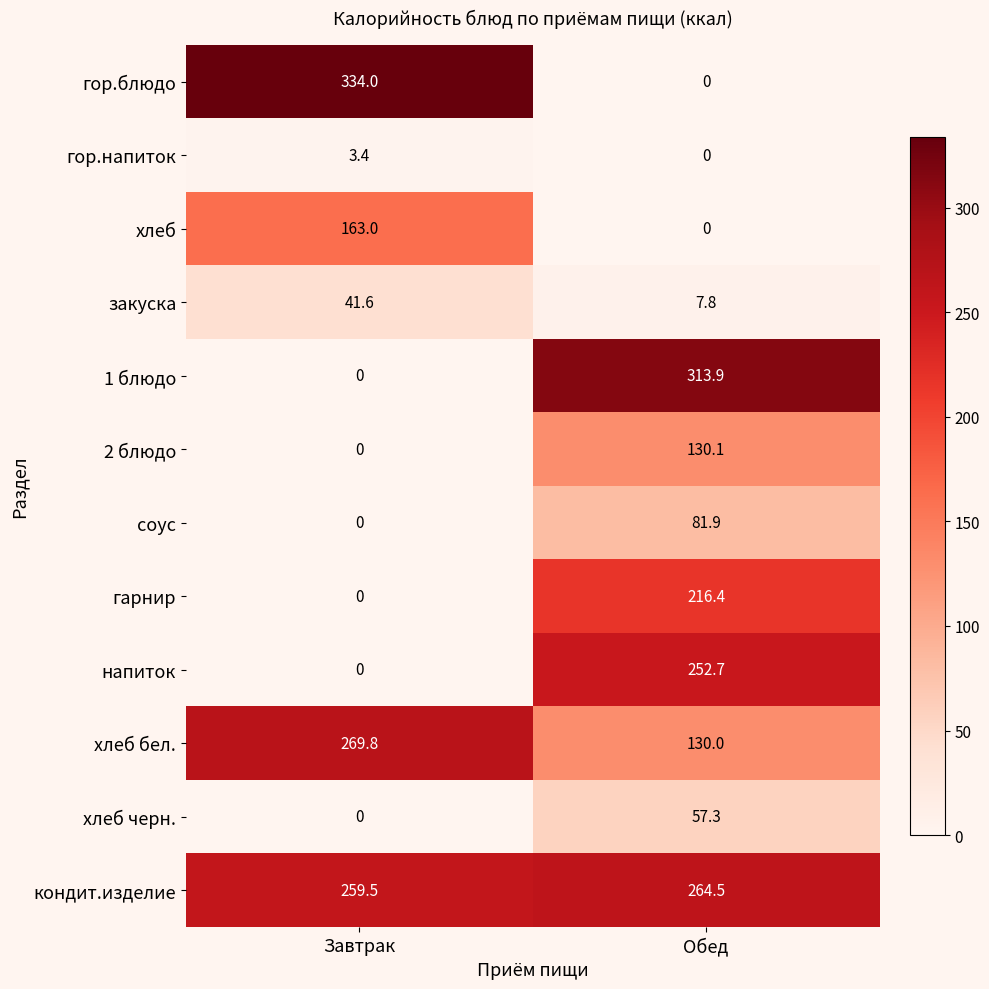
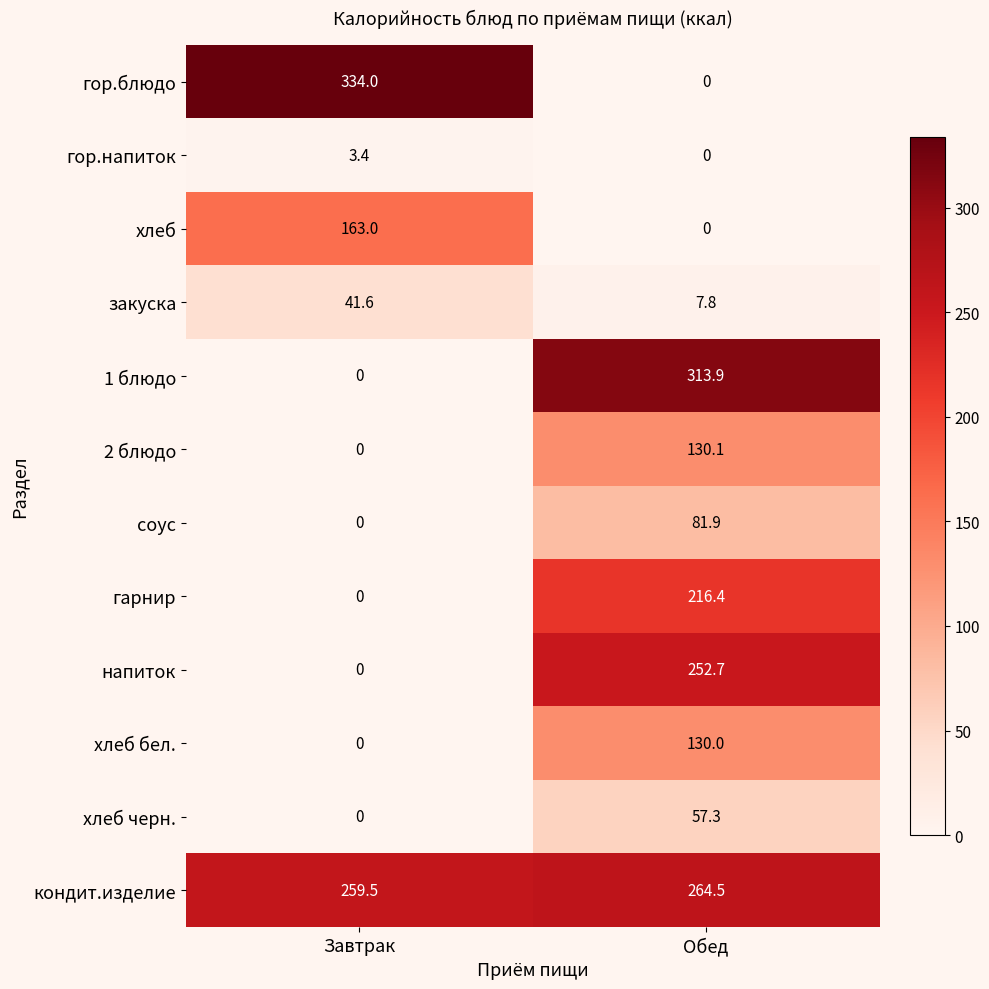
  {
    "гор.блюдо": {
      "Завтрак": 334.0,
      "Обед": 0
    },
    "гор.напиток": {
      "Завтрак": 3.4,
      "Обед": 0
    },
    "хлеб": {
      "Завтрак": 163.0,
      "Обед": 0
    },
    "закуска": {
      "Завтрак": 41.6,
      "Обед": 7.8
    },
    "1 блюдо": {
      "Завтрак": 0,
      "Обед": 313.9
    },
    "2 блюдо": {
      "Завтрак": 0,
      "Обед": 130.1
    },
    "соус": {
      "Завтрак": 0,
      "Обед": 81.9
    },
    "гарнир": {
      "Завтрак": 0,
      "Обед": 216.4
    },
    "напиток": {
      "Завтрак": 0,
      "Обед": 252.7
    },
    "хлеб бел.": {
-     "Завтрак": 269.8,
+     "Завтрак": 0,
      "Обед": 130.0
    },
    "хлеб черн.": {
      "Завтрак": 0,
      "Обед": 57.3
    },
    "кондит.изделие": {
      "Завтрак": 259.5,
      "Обед": 264.5
    }
  }
